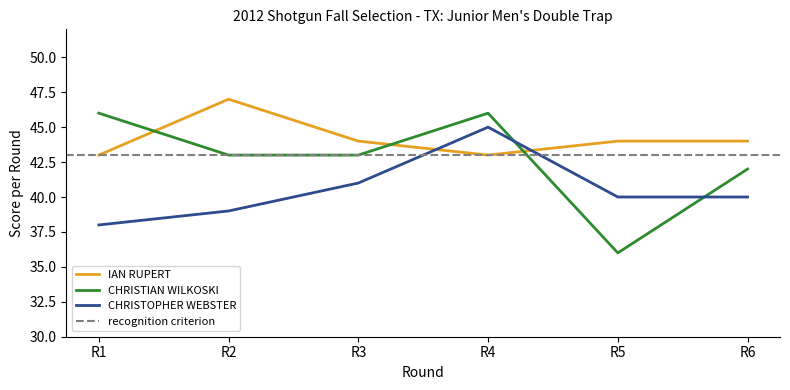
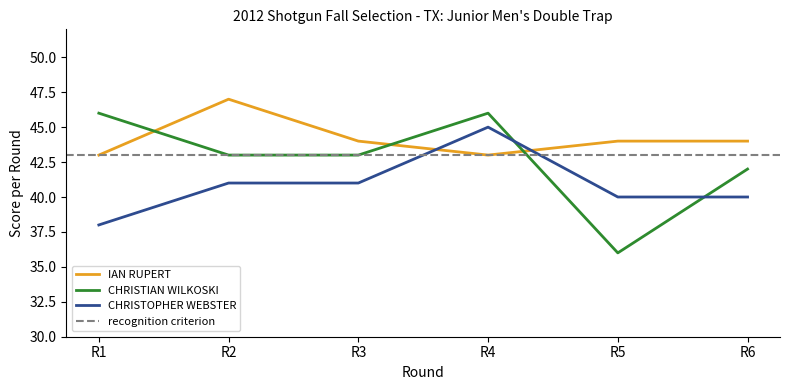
  {
    "IAN RUPERT": {
      "R1": 43,
      "R2": 47,
      "R3": 44,
      "R4": 43,
      "R5": 44,
      "R6": 44
    },
    "CHRISTIAN WILKOSKI": {
      "R1": 46,
      "R2": 43,
      "R3": 43,
      "R4": 46,
      "R5": 36,
      "R6": 42
    },
    "CHRISTOPHER WEBSTER": {
      "R1": 38,
-     "R2": 39,
+     "R2": 41,
      "R3": 41,
      "R4": 45,
      "R5": 40,
      "R6": 40
    }
  }
